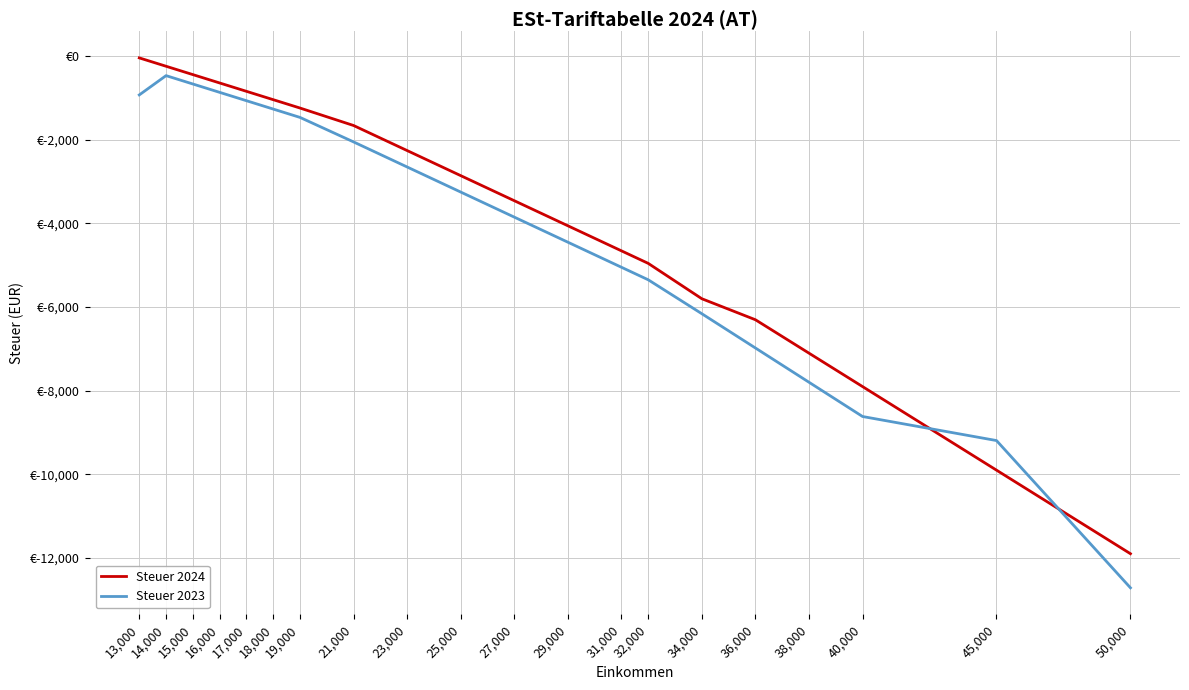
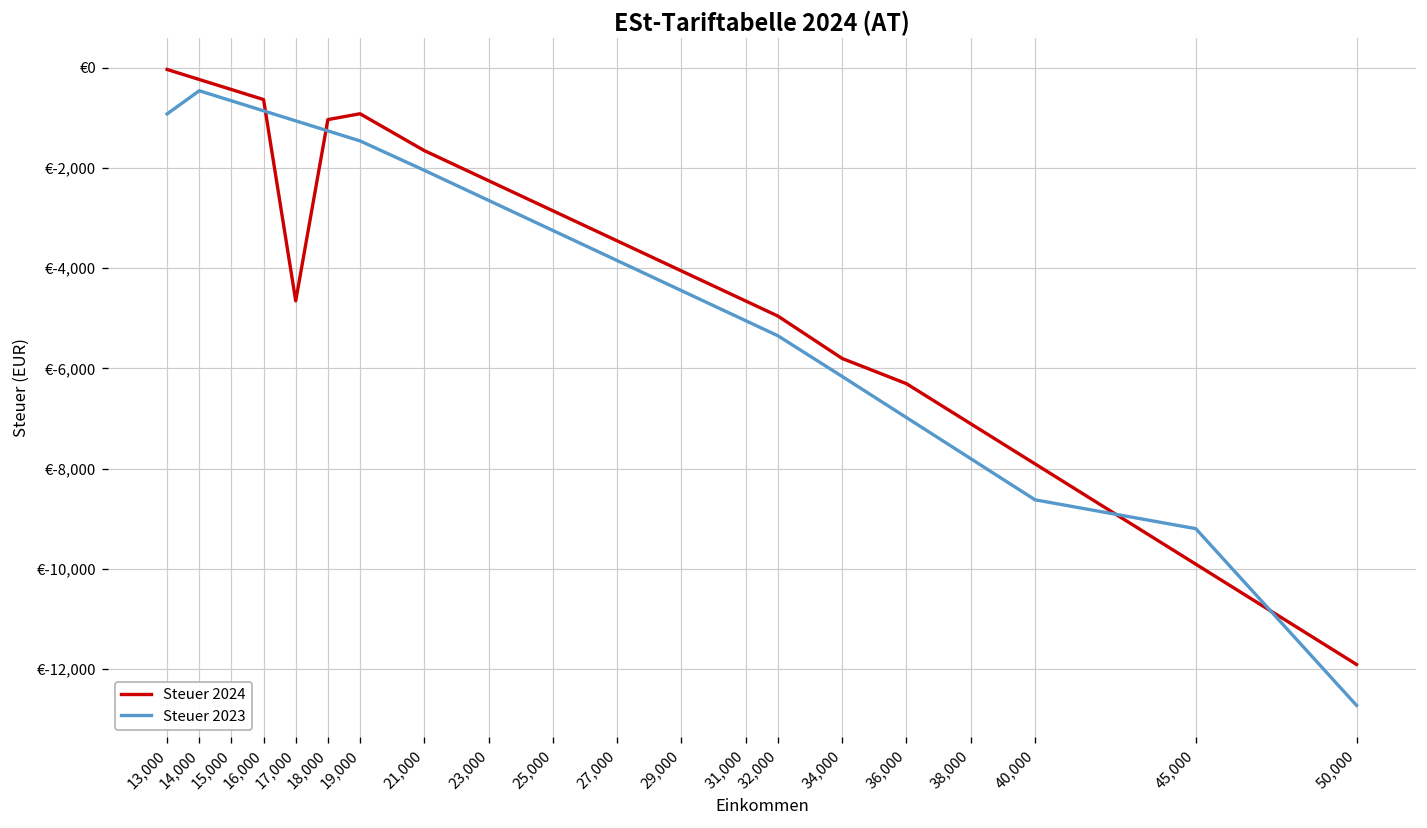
  {
    "Steuer 2024": {
      "13,000": "€0",
      "14,000": "€-200",
      "15,000": "€-400",
      "16,000": "€-600",
-     "17,000": "€-800",
+     "17,000": "€-4,700",
      "18,000": "€-1,000",
-     "19,000": "€-1,200",
+     "19,000": "€-900",
      "21,000": "€-1,700",
      "23,000": "€-2,300",
      "25,000": "€-2,900",
      "27,000": "€-3,500",
      "29,000": "€-4,100",
      "31,000": "€-4,700",
      "32,000": "€-5,000",
      "34,000": "€-5,800",
      "36,000": "€-6,300",
      "38,000": "€-7,100",
      "40,000": "€-7,900",
      "45,000": "€-9,900",
      "50,000": "€-11,900"
    },
    "Steuer 2023": {
      "13,000": "€-900",
      "14,000": "€-500",
      "15,000": "€-700",
      "16,000": "€-900",
      "17,000": "€-1,100",
      "18,000": "€-1,300",
      "19,000": "€-1,500",
      "21,000": "€-2,000",
      "23,000": "€-2,600",
      "25,000": "€-3,200",
      "27,000": "€-3,800",
      "29,000": "€-4,400",
      "31,000": "€-5,000",
      "32,000": "€-5,300",
      "34,000": "€-6,200",
      "36,000": "€-7,000",
      "38,000": "€-7,800",
      "40,000": "€-8,600",
      "45,000": "€-9,200",
      "50,000": "€-12,700"
    }
  }
